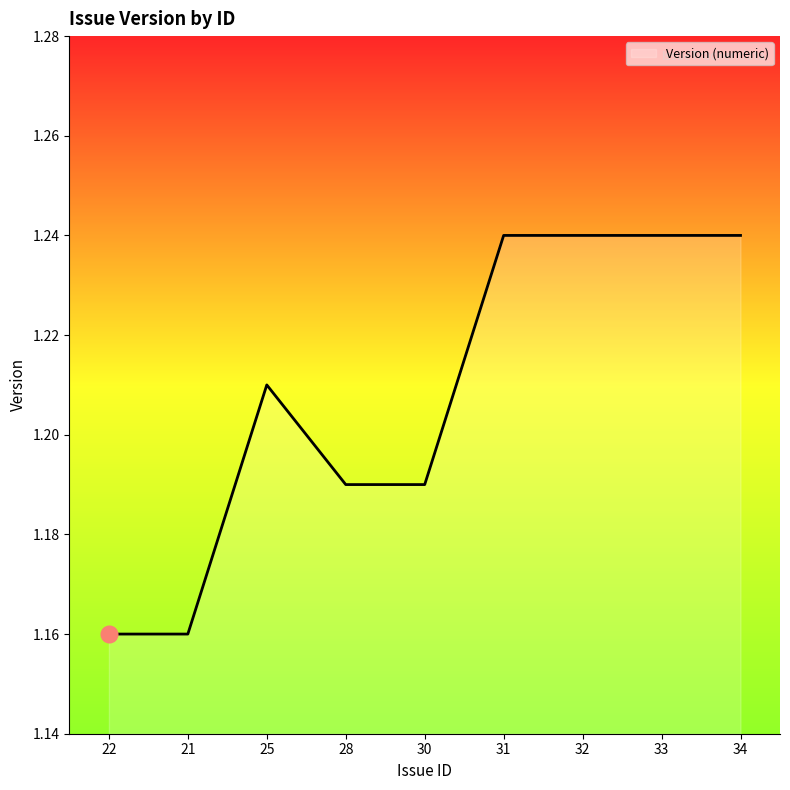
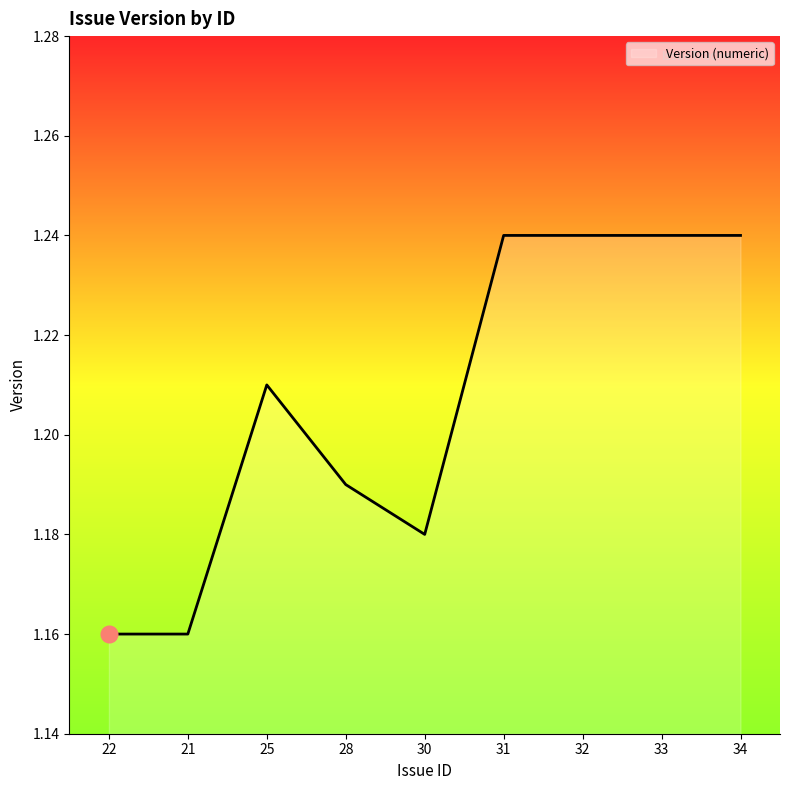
  {
    "Version (numeric)": {
      "21": 1.16,
      "25": 1.21,
      "28": 1.19,
-     "30": 1.19,
+     "30": 1.18,
      "31": 1.24,
      "32": 1.24,
      "33": 1.24,
      "34": 1.24
    }
  }
